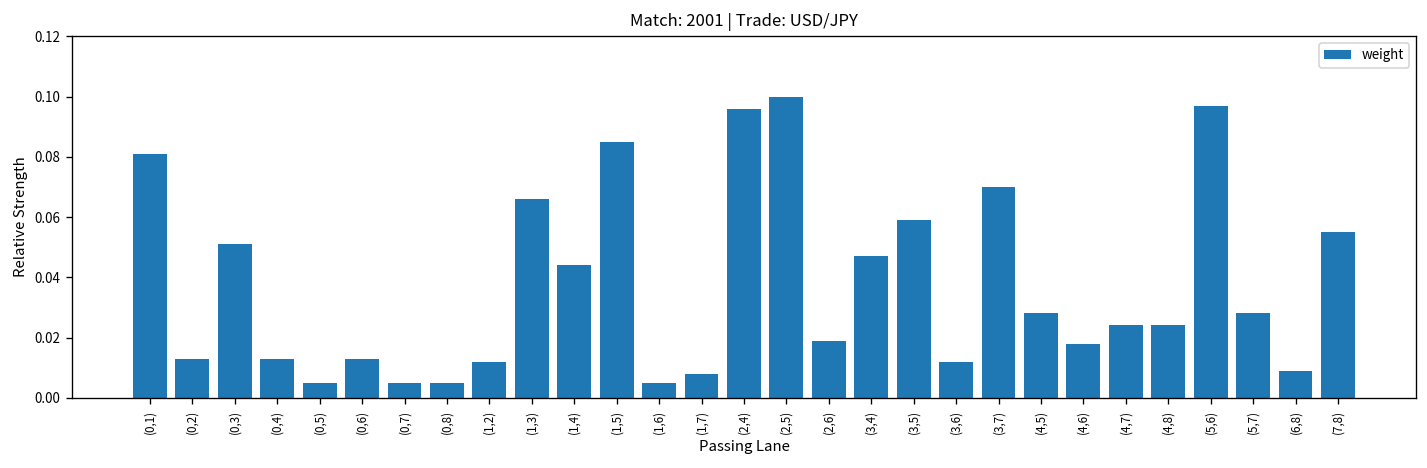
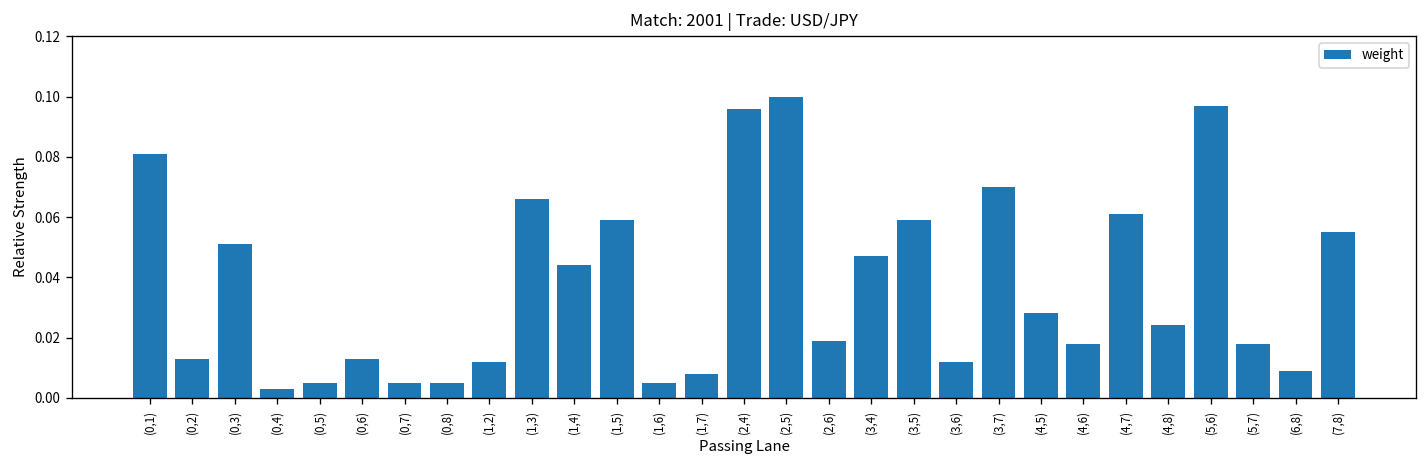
  {
    "(0,1)": 0.081,
    "(0,2)": 0.013,
    "(0,3)": 0.051,
-   "(0,4)": 0.013,
+   "(0,4)": 0.003,
    "(0,5)": 0.005,
    "(0,6)": 0.013,
    "(0,7)": 0.005,
    "(0,8)": 0.005,
    "(1,2)": 0.012,
    "(1,3)": 0.066,
    "(1,4)": 0.044,
-   "(1,5)": 0.085,
+   "(1,5)": 0.059,
    "(1,6)": 0.005,
    "(1,7)": 0.008,
    "(2,4)": 0.096,
    "(2,5)": 0.100,
    "(2,6)": 0.019,
    "(3,4)": 0.047,
    "(3,5)": 0.059,
    "(3,6)": 0.012,
    "(3,7)": 0.070,
    "(4,5)": 0.028,
    "(4,6)": 0.018,
-   "(4,7)": 0.024,
+   "(4,7)": 0.061,
    "(4,8)": 0.024,
    "(5,6)": 0.097,
-   "(5,7)": 0.028,
+   "(5,7)": 0.018,
    "(6,8)": 0.009,
    "(7,8)": 0.055
  }
